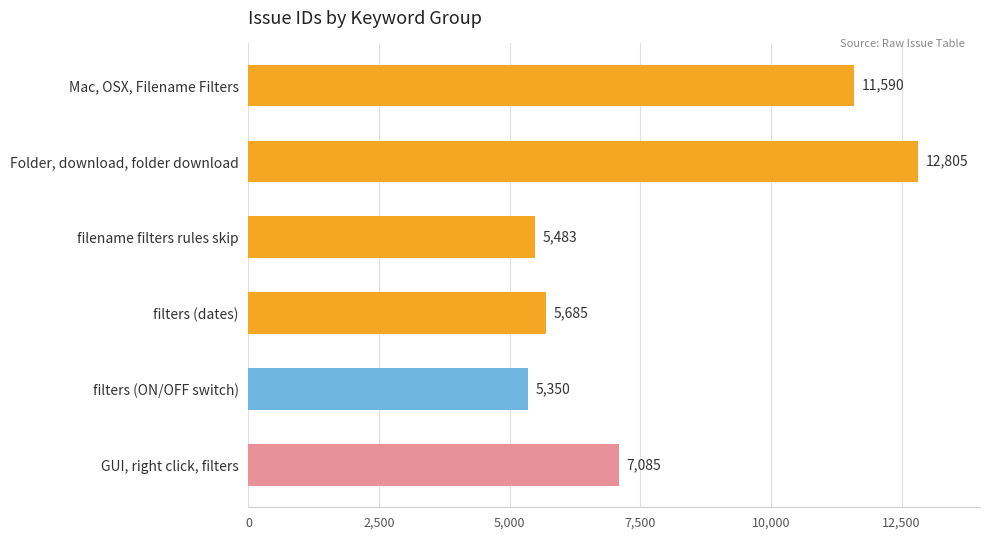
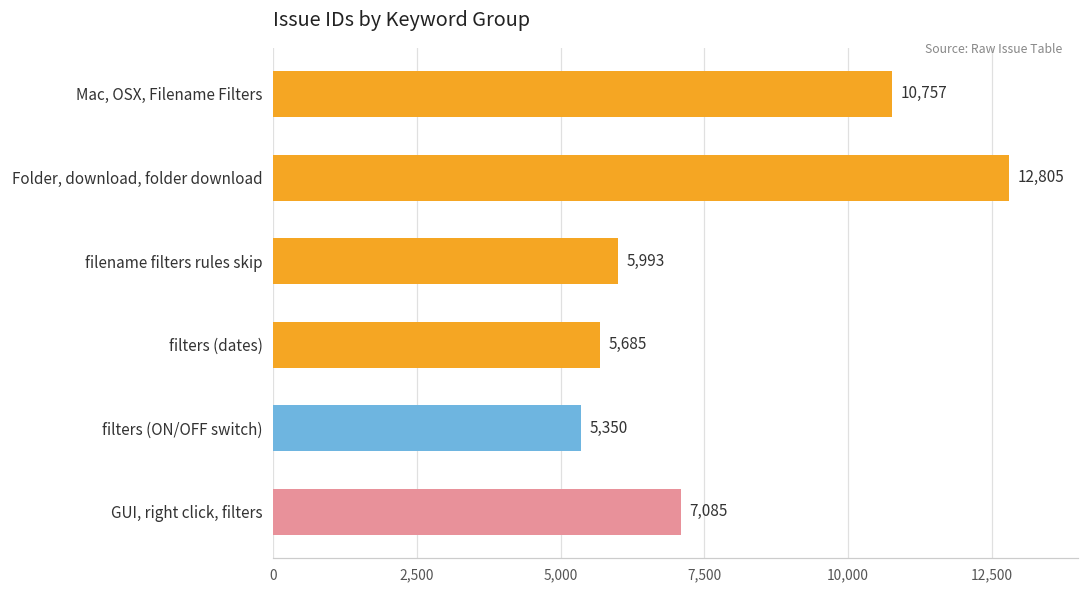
  {
-   "Mac, OSX, Filename Filters": "11,590",
+   "Mac, OSX, Filename Filters": "10,757",
    "Folder, download, folder download": "12,805",
-   "filename filters rules skip": "5,483",
+   "filename filters rules skip": "5,993",
    "filters (dates)": "5,685",
    "filters (ON/OFF switch)": "5,350",
    "GUI, right click, filters": "7,085"
  }
